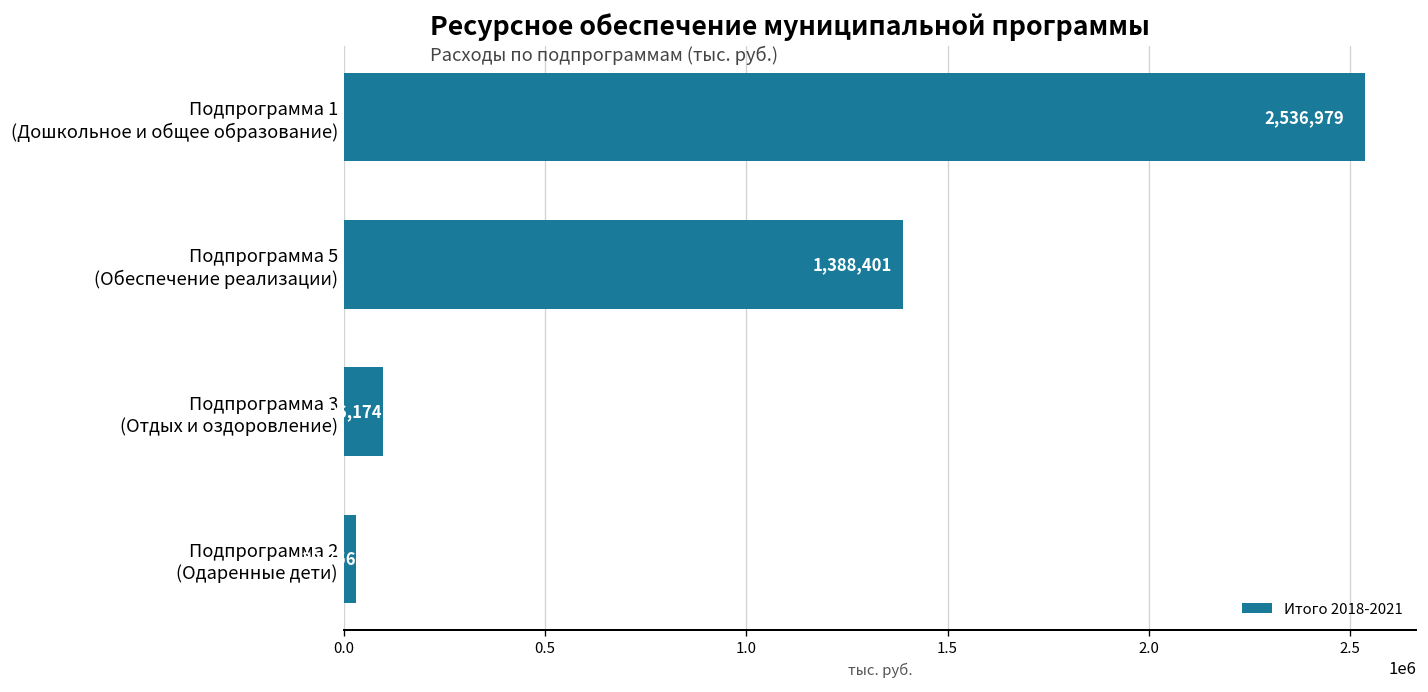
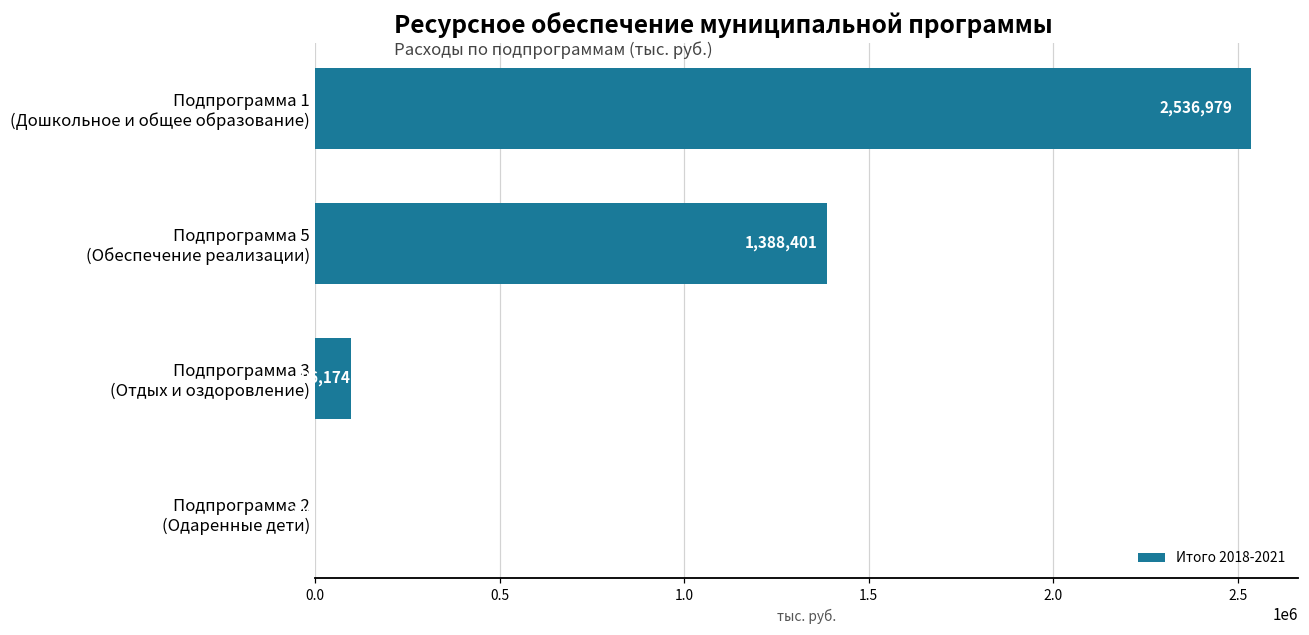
  {
-   "Подпрограмма 2 (Одаренные дети)": 30000
+   "Подпрограмма 2 (Одаренные дети)": 0
  }
